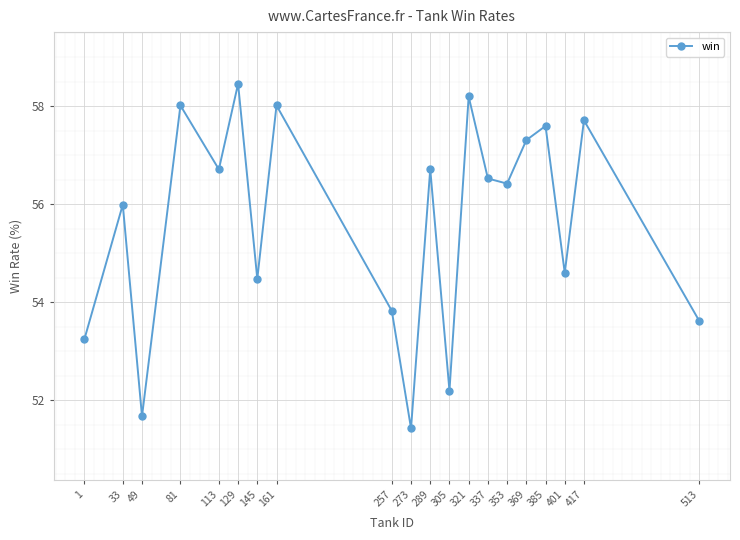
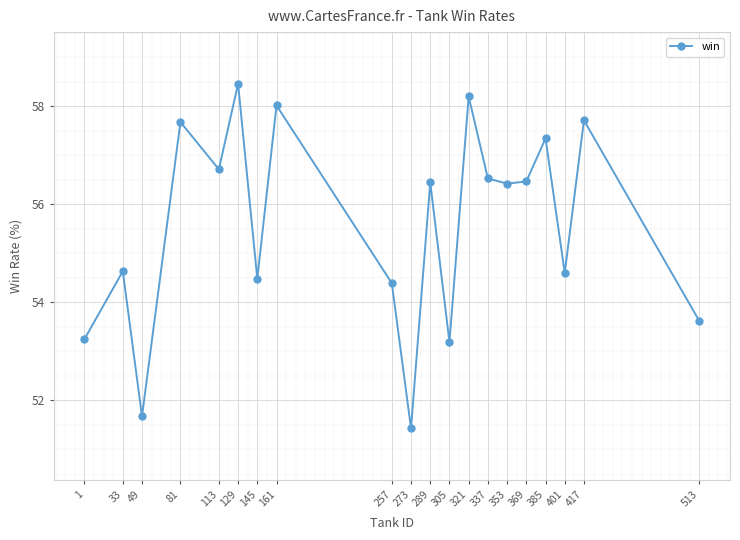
  {
    "1": 53.2,
-   "33": 56.0,
+   "33": 54.6,
    "49": 51.7,
-   "81": 58.0,
+   "81": 57.7,
    "113": 56.7,
    "129": 58.5,
    "145": 54.5,
    "161": 58.0,
-   "257": 53.8,
+   "257": 54.4,
    "273": 51.4,
-   "289": 56.7,
-   "305": 52.2,
+   "289": 56.4,
+   "305": 53.2,
    "321": 58.2,
    "337": 56.5,
    "353": 56.4,
-   "369": 57.3,
-   "385": 57.6,
+   "369": 56.5,
+   "385": 57.3,
    "401": 54.6,
    "417": 57.7,
    "513": 53.6
  }
